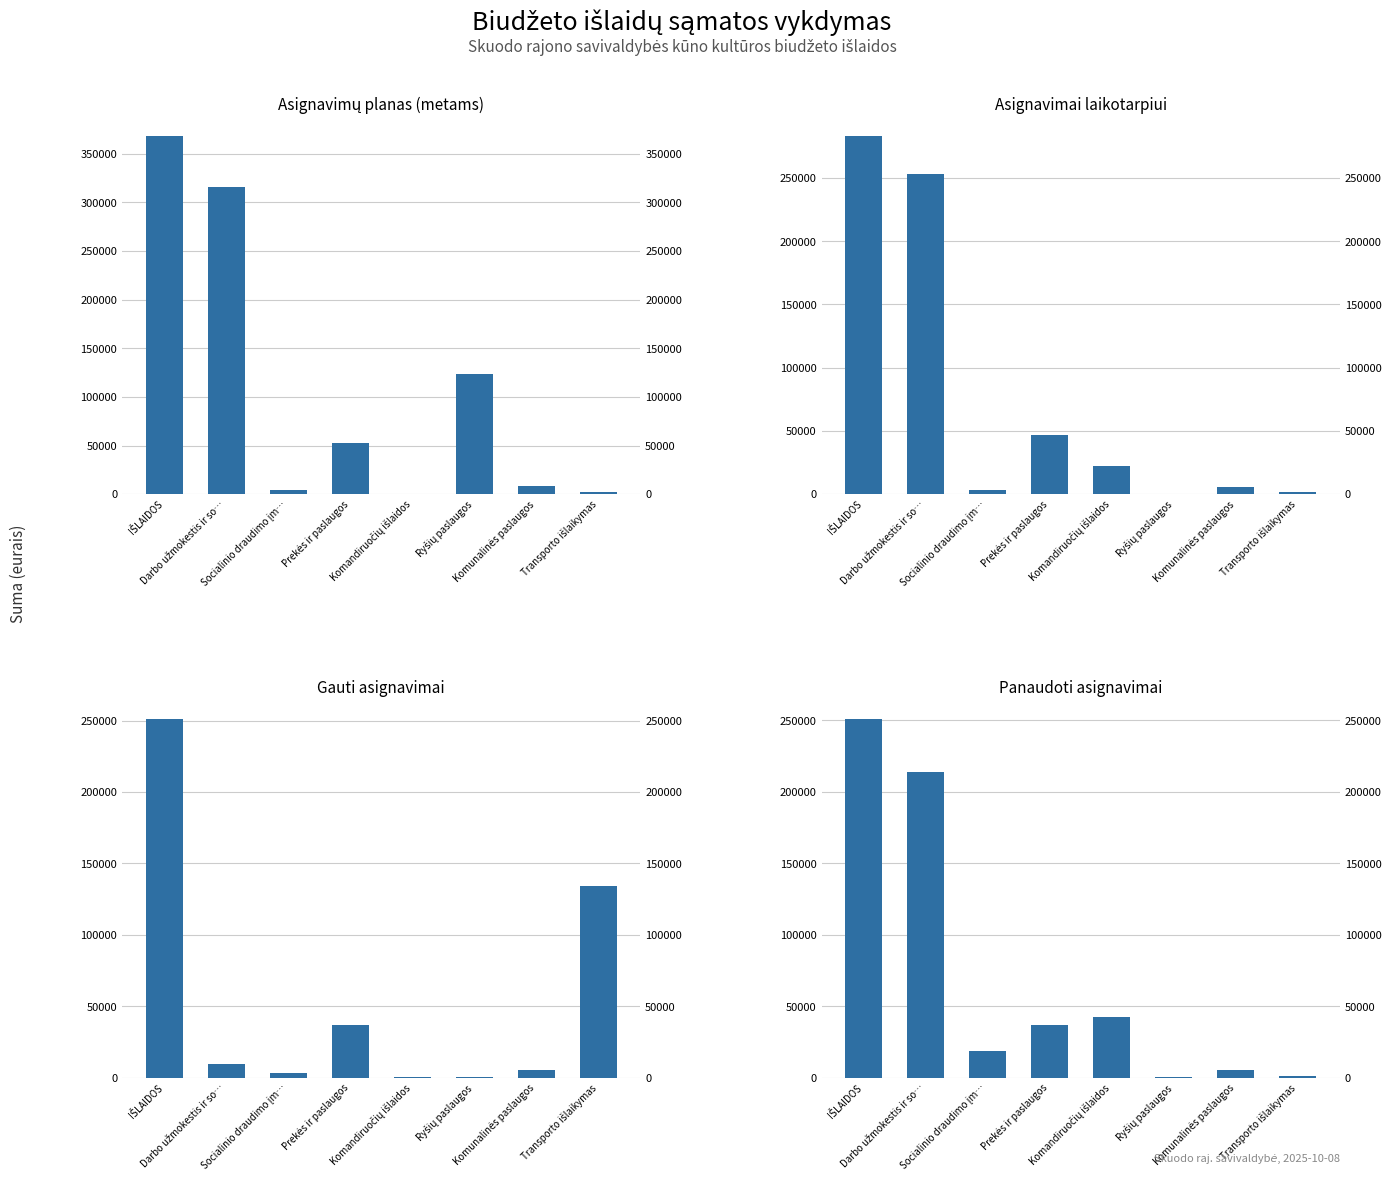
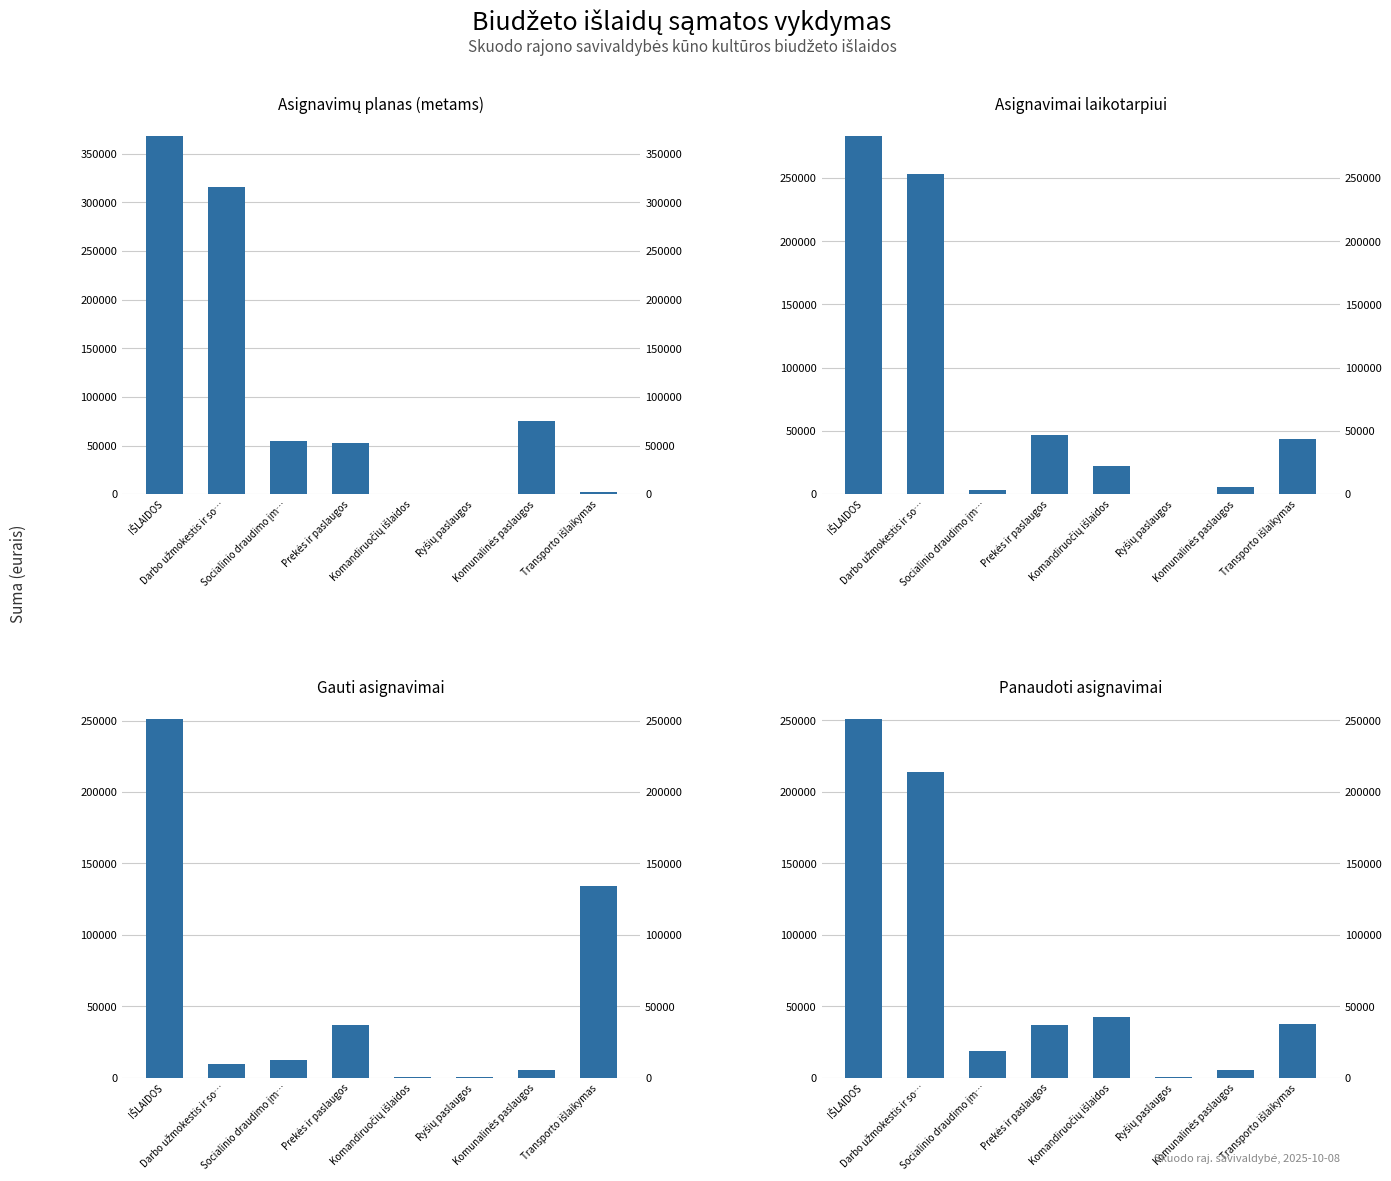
  {
    "Asignavimų planas (metams)": {
      "IŠLAIDOS": 370000,
      "Darbo užmokestis ir so…": 320000,
-     "Socialinio draudimo įm…": 0,
+     "Socialinio draudimo įm…": 50000,
      "Prekės ir paslaugos": 50000,
-     "Ryšių paslaugos": 120000,
-     "Komunalinės paslaugos": 10000
+     "Ryšių paslaugos": 0,
+     "Komunalinės paslaugos": 80000
    },
    "Asignavimai laikotarpiui": {
      "IŠLAIDOS": 284000,
      "Darbo užmokestis ir so…": 253000,
      "Socialinio draudimo įm…": 4000,
      "Prekės ir paslaugos": 47000,
      "Komandiruočių išlaidos": 22000,
      "Komunalinės paslaugos": 6000,
-     "Transporto išlaikymas": 2000
+     "Transporto išlaikymas": 44000
    },
    "Gauti asignavimai": {
      "IŠLAIDOS": 251000,
      "Darbo užmokestis ir so…": 9000,
-     "Socialinio draudimo įm…": 3000,
+     "Socialinio draudimo įm…": 12000,
      "Prekės ir paslaugos": 37000,
      "Komunalinės paslaugos": 5000,
      "Transporto išlaikymas": 134000
    },
    "Panaudoti asignavimai": {
      "IŠLAIDOS": 251000,
      "Darbo užmokestis ir so…": 214000,
      "Socialinio draudimo įm…": 19000,
      "Prekės ir paslaugos": 37000,
      "Komandiruočių išlaidos": 42000,
      "Komunalinės paslaugos": 5000,
-     "Transporto išlaikymas": 1000
+     "Transporto išlaikymas": 38000
    }
  }
